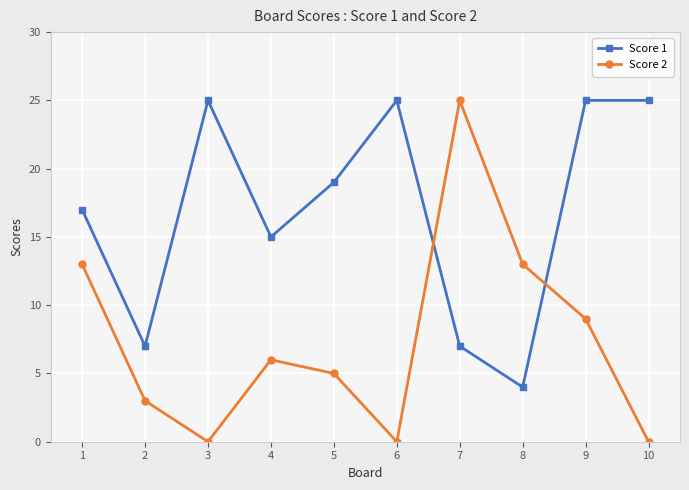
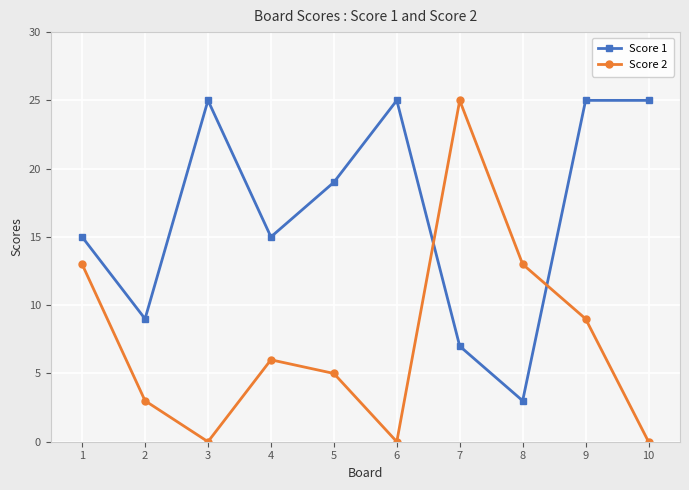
  {
    "Score 1": {
-     "1": 17,
-     "2": 7,
+     "1": 15,
+     "2": 9,
      "3": 25,
      "4": 15,
      "5": 19,
      "6": 25,
      "7": 7,
-     "8": 4,
+     "8": 3,
      "9": 25,
      "10": 25
    },
    "Score 2": {
      "1": 13,
      "2": 3,
      "3": 0,
      "4": 6,
      "5": 5,
      "6": 0,
      "7": 25,
      "8": 13,
      "9": 9,
      "10": 0
    }
  }
